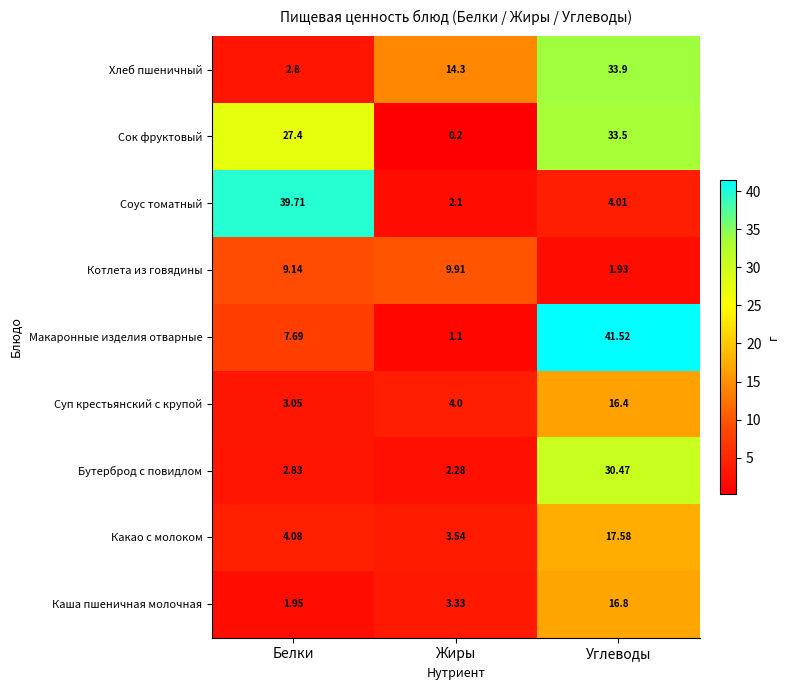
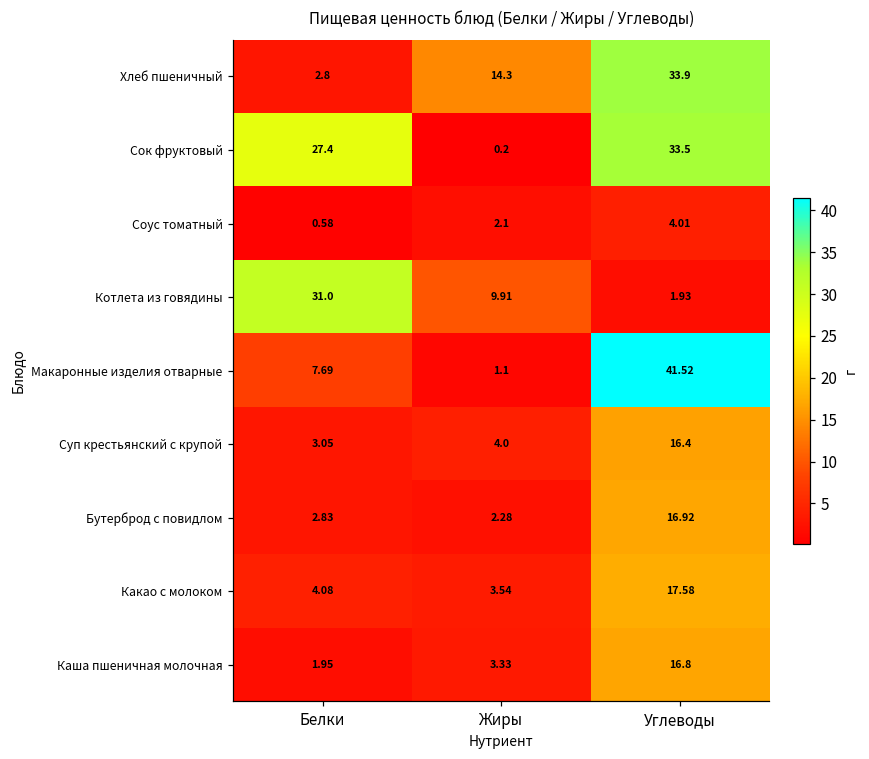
  {
    "Хлеб пшеничный": {
      "Белки": 2.8,
      "Жиры": 14.3,
      "Углеводы": 33.9
    },
    "Сок фруктовый": {
      "Белки": 27.4,
      "Жиры": 0.2,
      "Углеводы": 33.5
    },
    "Соус томатный": {
-     "Белки": 39.71,
+     "Белки": 0.58,
      "Жиры": 2.1,
      "Углеводы": 4.01
    },
    "Котлета из говядины": {
-     "Белки": 9.14,
+     "Белки": 31.0,
      "Жиры": 9.91,
      "Углеводы": 1.93
    },
    "Макаронные изделия отварные": {
      "Белки": 7.69,
      "Жиры": 1.1,
      "Углеводы": 41.52
    },
    "Суп крестьянский с крупой": {
      "Белки": 3.05,
      "Жиры": 4.0,
      "Углеводы": 16.4
    },
    "Бутерброд с повидлом": {
      "Белки": 2.83,
      "Жиры": 2.28,
-     "Углеводы": 30.47
+     "Углеводы": 16.92
    },
    "Какао с молоком": {
      "Белки": 4.08,
      "Жиры": 3.54,
      "Углеводы": 17.58
    },
    "Каша пшеничная молочная": {
      "Белки": 1.95,
      "Жиры": 3.33,
      "Углеводы": 16.8
    }
  }
